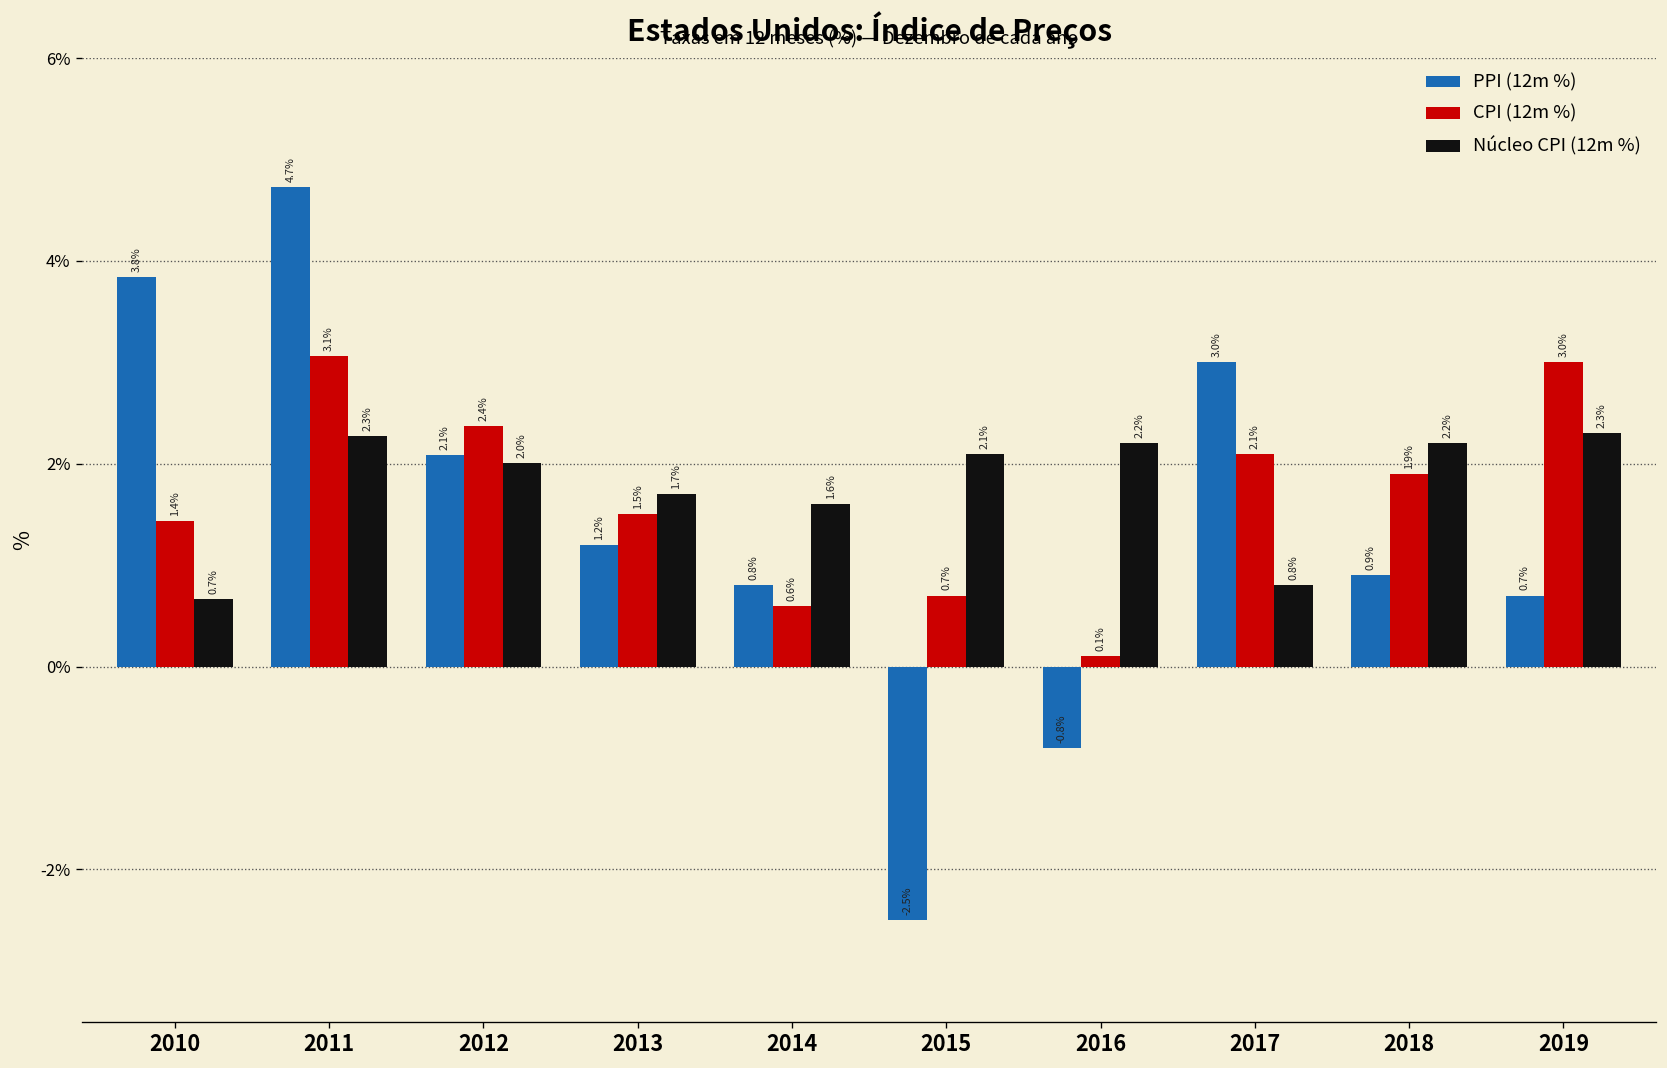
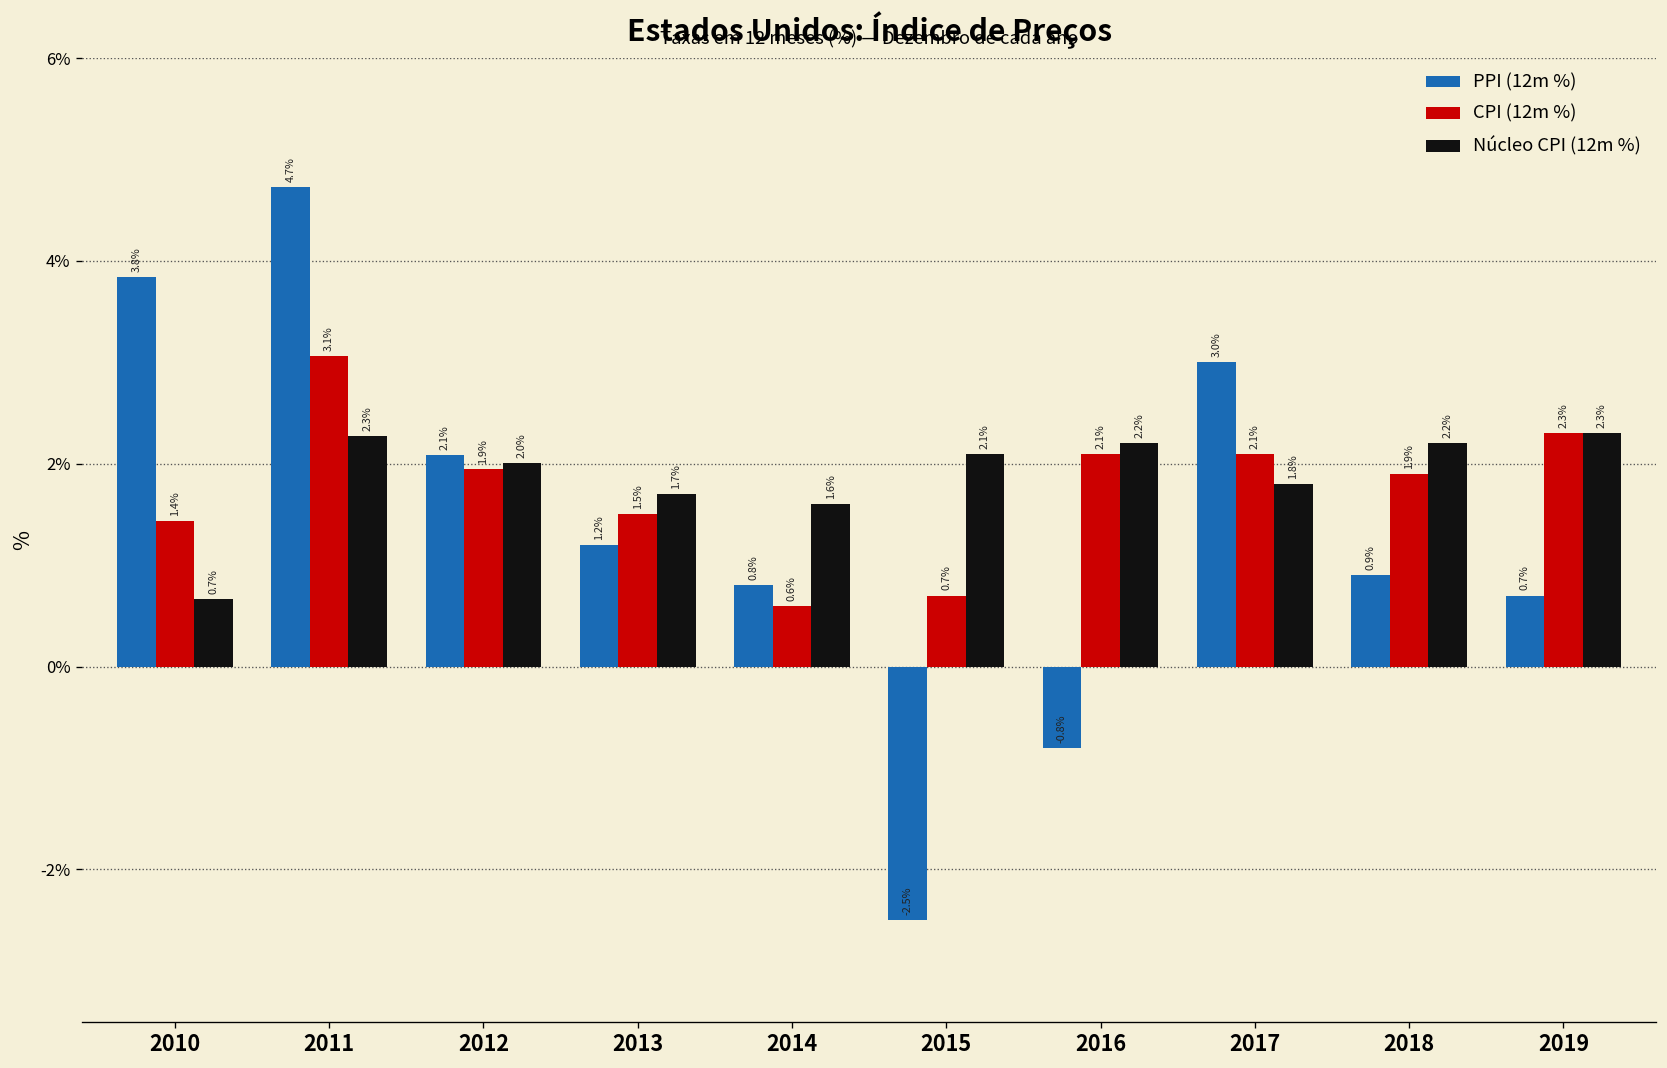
  {
    "PPI (12m %)": {
      "2010": "3.8%",
      "2011": "4.7%",
      "2012": "2.1%",
      "2013": "1.2%",
      "2014": "0.8%",
      "2015": "-2.5%",
      "2016": "-0.8%",
      "2017": "3.0%",
      "2018": "0.9%",
      "2019": "0.7%"
    },
    "CPI (12m %)": {
      "2010": "1.4%",
      "2011": "3.1%",
-     "2012": "2.4%",
+     "2012": "1.9%",
      "2013": "1.5%",
      "2014": "0.6%",
      "2015": "0.7%",
-     "2016": "0.1%",
+     "2016": "2.1%",
      "2017": "2.1%",
      "2018": "1.9%",
-     "2019": "3.0%"
+     "2019": "2.3%"
    },
    "Núcleo CPI (12m %)": {
      "2010": "0.7%",
      "2011": "2.3%",
      "2012": "2.0%",
      "2013": "1.7%",
      "2014": "1.6%",
      "2015": "2.1%",
      "2016": "2.2%",
-     "2017": "0.8%",
+     "2017": "1.8%",
      "2018": "2.2%",
      "2019": "2.3%"
    }
  }
